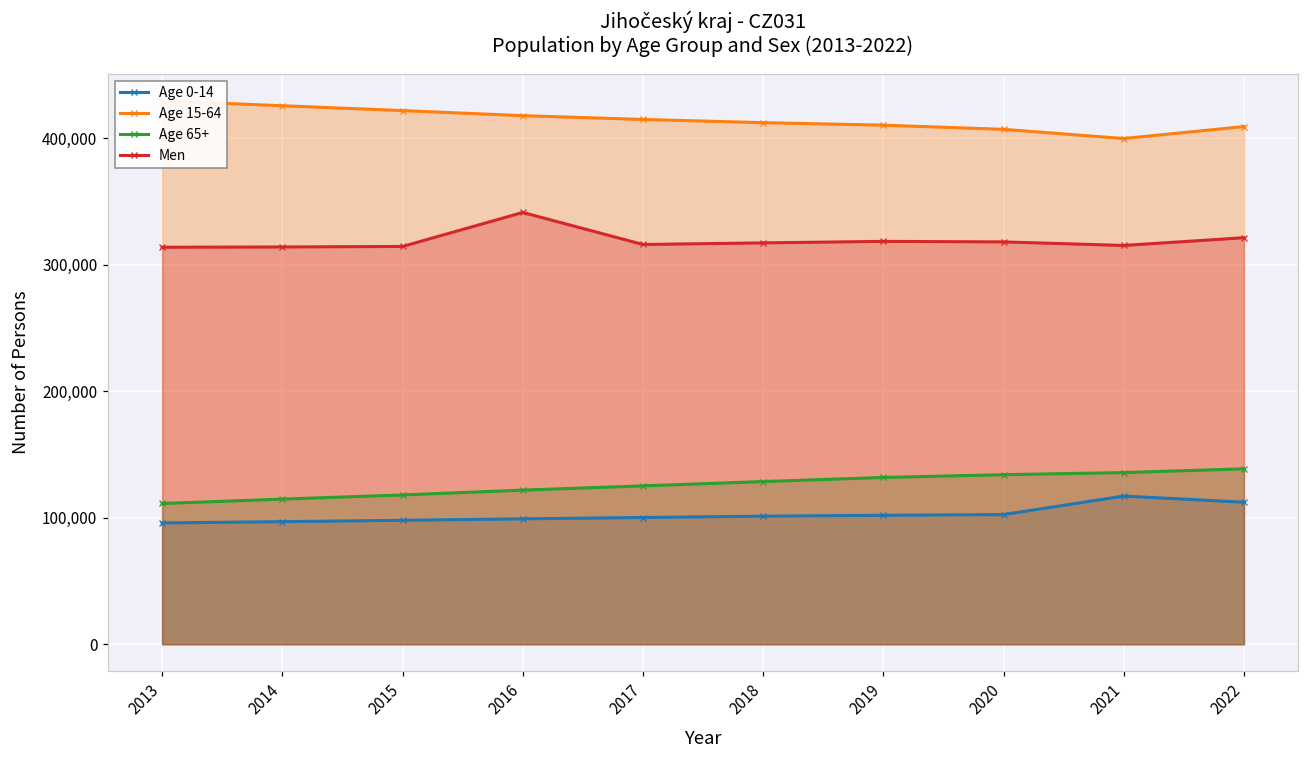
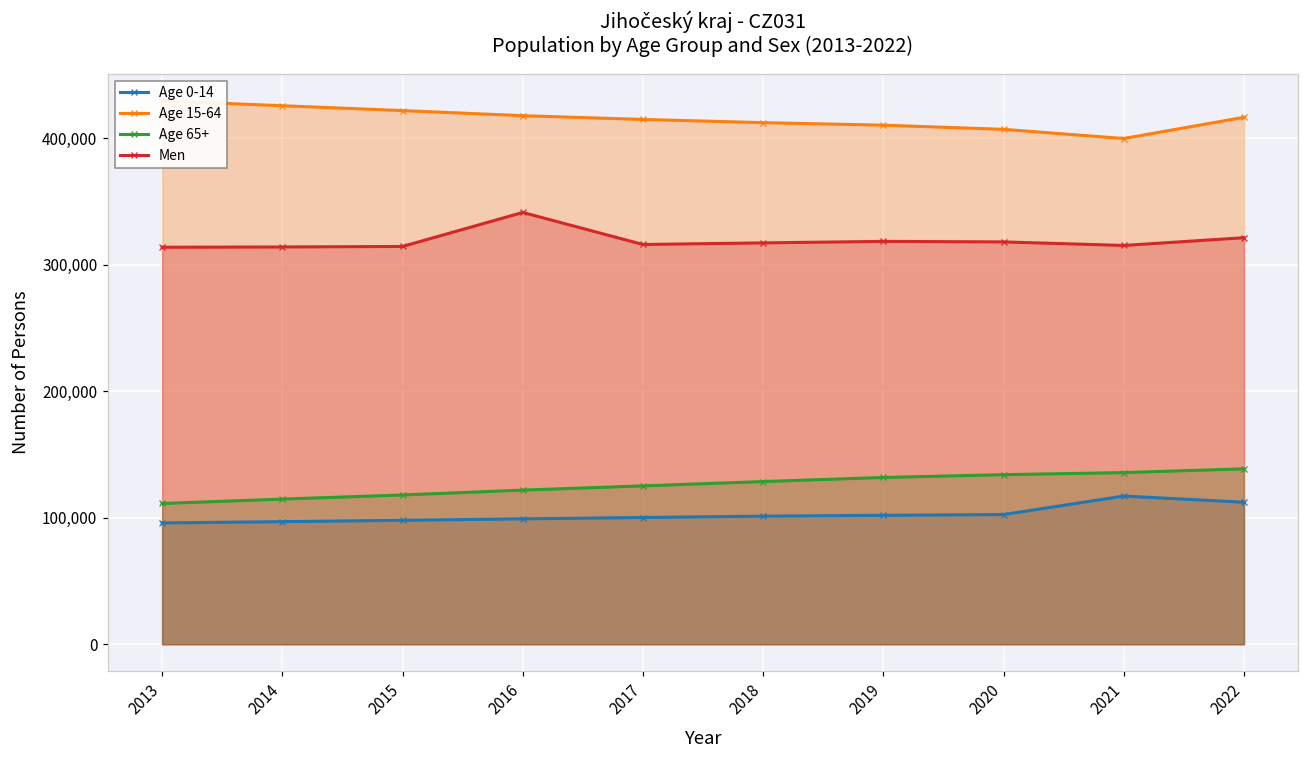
  {
    "Age 0-14": {
      "2013": "96,000",
      "2014": "97,000",
      "2015": "98,000",
      "2016": "99,000",
      "2017": "100,000",
      "2018": "101,000",
      "2019": "102,000",
      "2020": "102,000",
      "2021": "117,000",
      "2022": "112,000"
    },
    "Age 15-64": {
      "2014": "426,000",
      "2015": "422,000",
      "2016": "418,000",
      "2017": "415,000",
      "2018": "412,000",
      "2019": "410,000",
      "2020": "407,000",
      "2021": "400,000",
-     "2022": "409,000"
+     "2022": "417,000"
    },
    "Age 65+": {
      "2013": "111,000",
      "2014": "115,000",
      "2015": "118,000",
      "2016": "122,000",
      "2017": "125,000",
      "2018": "129,000",
      "2019": "132,000",
      "2020": "134,000",
      "2021": "136,000",
      "2022": "139,000"
    },
    "Men": {
      "2013": "314,000",
      "2014": "314,000",
      "2015": "314,000",
      "2016": "341,000",
      "2017": "316,000",
      "2018": "317,000",
      "2019": "318,000",
      "2020": "318,000",
      "2021": "315,000",
      "2022": "321,000"
    }
  }
